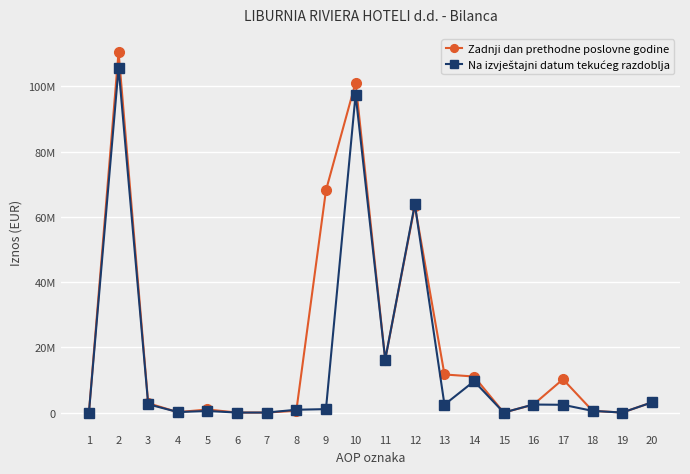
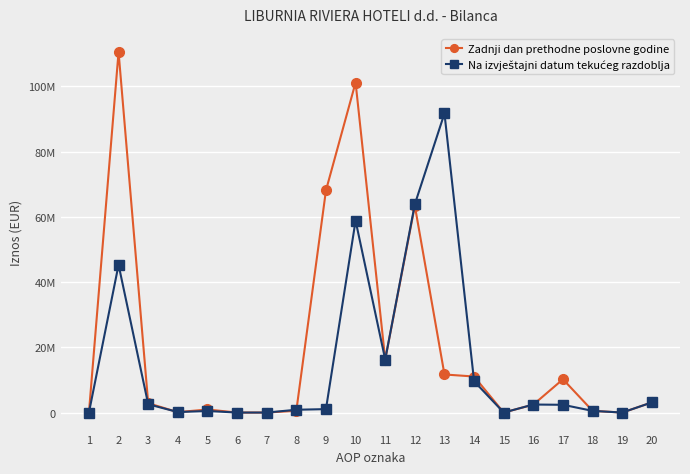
  {
    "Zadnji dan prethodne poslovne godine": {
      "2": 111000000,
      "9": 68000000,
      "10": 101000000,
      "13": 12000000,
      "14": 11000000,
      "17": 10000000
    },
    "Na izvještajni datum tekućeg razdoblja": {
-     "2": 106000000,
+     "2": 45000000,
      "9": 1000000,
-     "10": 97000000,
-     "13": 2000000,
+     "10": 59000000,
+     "13": 92000000,
      "14": 10000000,
      "17": 2000000
    }
  }
